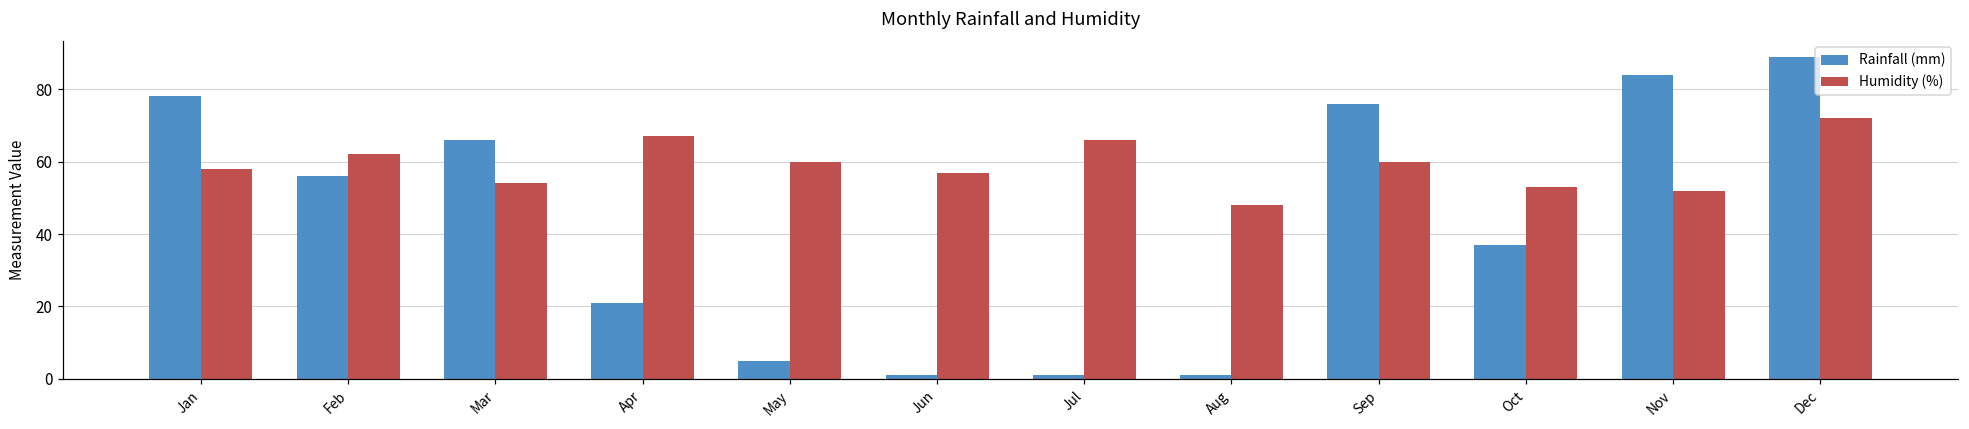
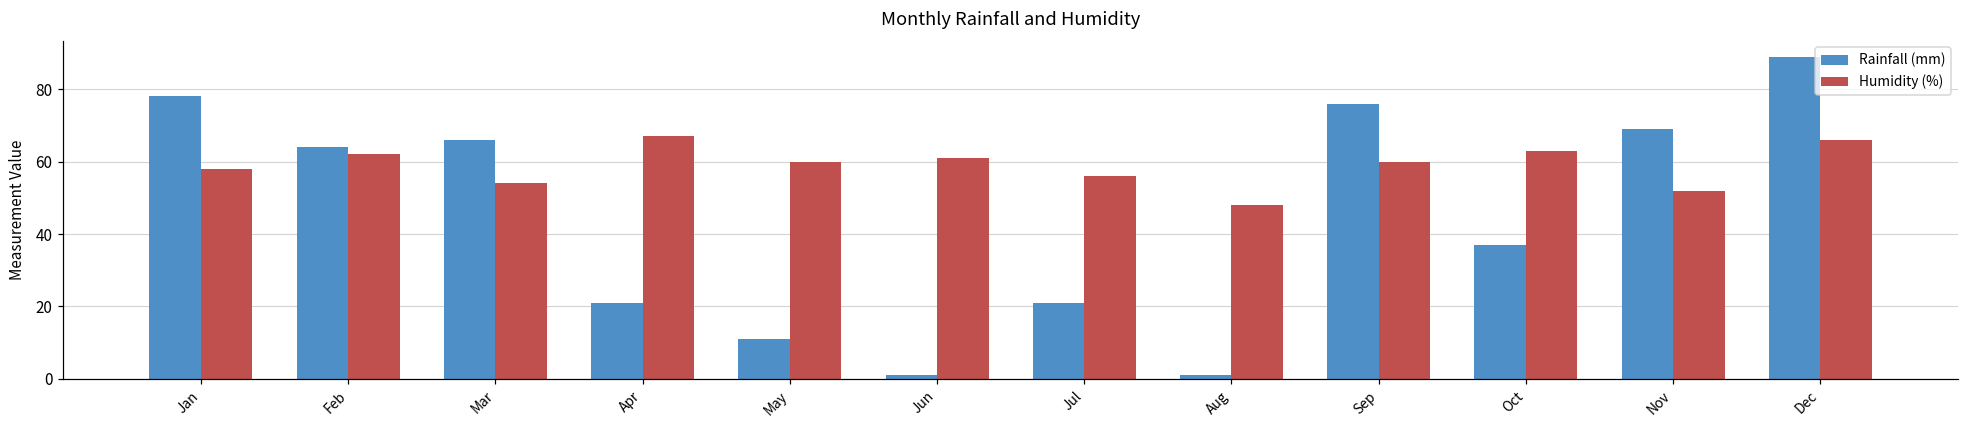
  {
    "Rainfall (mm)": {
      "Jan": 78,
-     "Feb": 56,
+     "Feb": 64,
      "Mar": 66,
      "Apr": 21,
-     "May": 5,
+     "May": 11,
      "Jun": 1,
-     "Jul": 1,
+     "Jul": 21,
      "Aug": 1,
      "Sep": 76,
      "Oct": 37,
-     "Nov": 84,
+     "Nov": 69,
      "Dec": 89
    },
    "Humidity (%)": {
      "Jan": 58,
      "Feb": 62,
      "Mar": 54,
      "Apr": 67,
      "May": 60,
-     "Jun": 57,
-     "Jul": 66,
+     "Jun": 61,
+     "Jul": 56,
      "Aug": 48,
      "Sep": 60,
-     "Oct": 53,
+     "Oct": 63,
      "Nov": 52,
-     "Dec": 72
+     "Dec": 66
    }
  }
